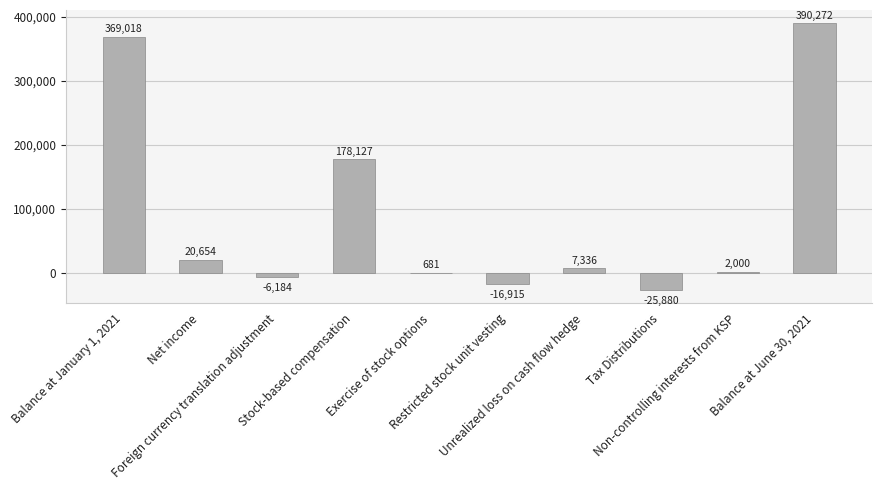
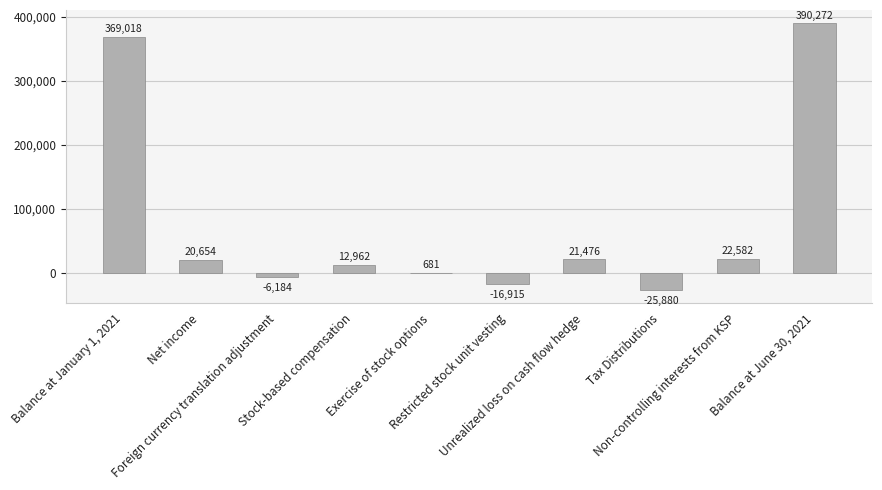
  {
    "Balance at January 1, 2021": "369,018",
    "Net income": "20,654",
    "Foreign currency translation adjustment": "-6,184",
-   "Stock-based compensation": "178,127",
+   "Stock-based compensation": "12,962",
    "Exercise of stock options": "681",
    "Restricted stock unit vesting": "-16,915",
-   "Unrealized loss on cash flow hedge": "7,336",
+   "Unrealized loss on cash flow hedge": "21,476",
    "Tax Distributions": "-25,880",
-   "Non-controlling interests from KSP": "2,000",
+   "Non-controlling interests from KSP": "22,582",
    "Balance at June 30, 2021": "390,272"
  }
